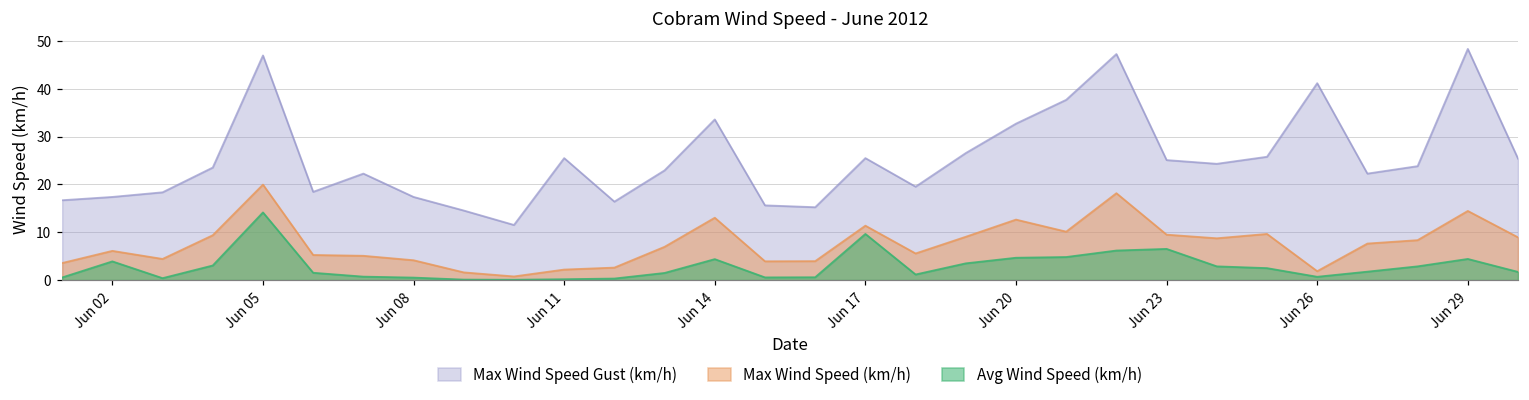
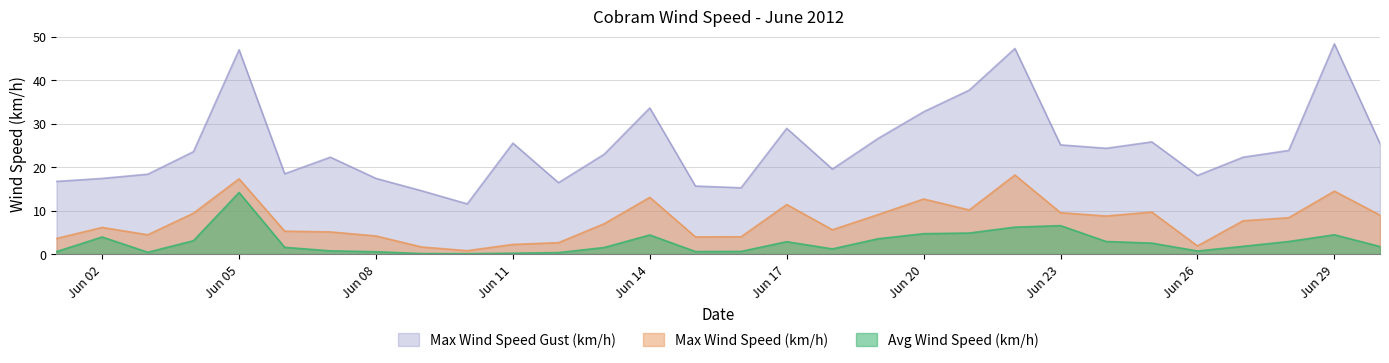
  {
    "Max Wind Speed Gust (km/h)": {
      "Jun 02": 17,
      "Jun 05": 47,
      "Jun 08": 17,
      "Jun 11": 26,
      "Jun 14": 34,
-     "Jun 17": 26,
+     "Jun 17": 29,
      "Jun 20": 33,
      "Jun 23": 25,
-     "Jun 26": 41,
+     "Jun 26": 18,
      "Jun 29": 48
    },
    "Max Wind Speed (km/h)": {
      "Jun 02": 6,
-     "Jun 05": 20,
+     "Jun 05": 17,
      "Jun 08": 4,
      "Jun 11": 2,
      "Jun 14": 13,
      "Jun 17": 11,
      "Jun 20": 13,
      "Jun 23": 10,
      "Jun 26": 2,
      "Jun 29": 14
    },
    "Avg Wind Speed (km/h)": {
      "Jun 02": 4,
      "Jun 05": 14,
      "Jun 08": 1,
      "Jun 11": 0,
      "Jun 14": 4,
-     "Jun 17": 10,
+     "Jun 17": 3,
      "Jun 20": 5,
      "Jun 23": 7,
      "Jun 26": 1,
      "Jun 29": 4
    }
  }
